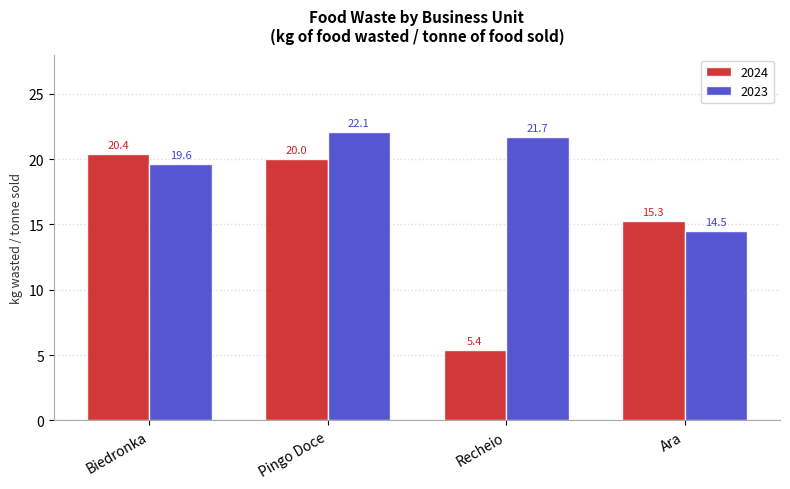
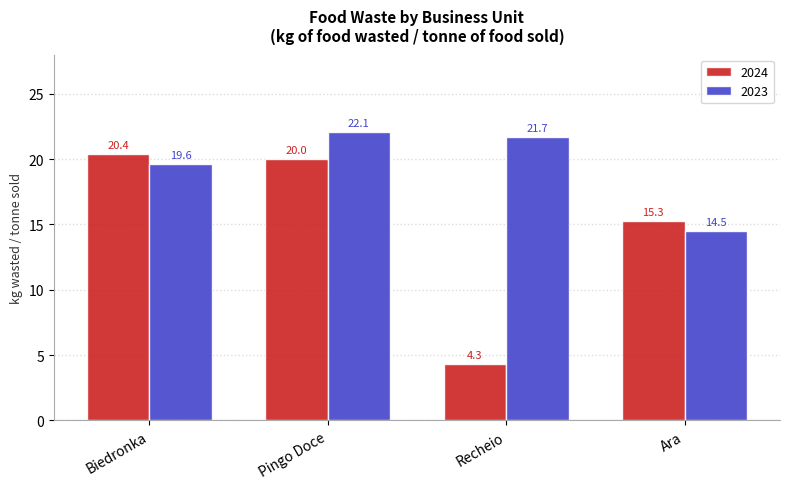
  {
    "2024": {
      "Biedronka": 20.4,
      "Pingo Doce": 20.0,
-     "Recheio": 5.4,
+     "Recheio": 4.3,
      "Ara": 15.3
    },
    "2023": {
      "Biedronka": 19.6,
      "Pingo Doce": 22.1,
      "Recheio": 21.7,
      "Ara": 14.5
    }
  }
